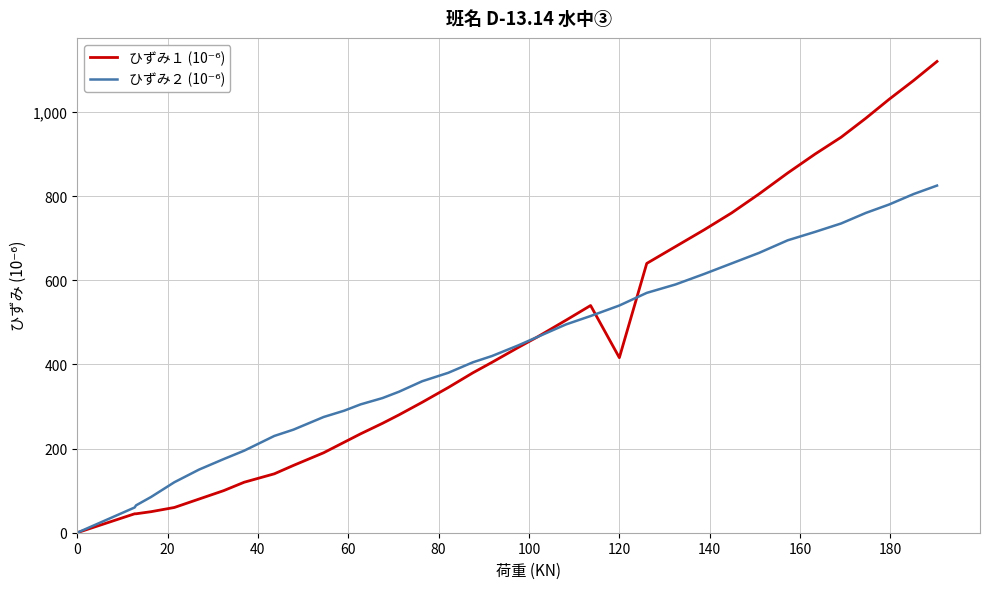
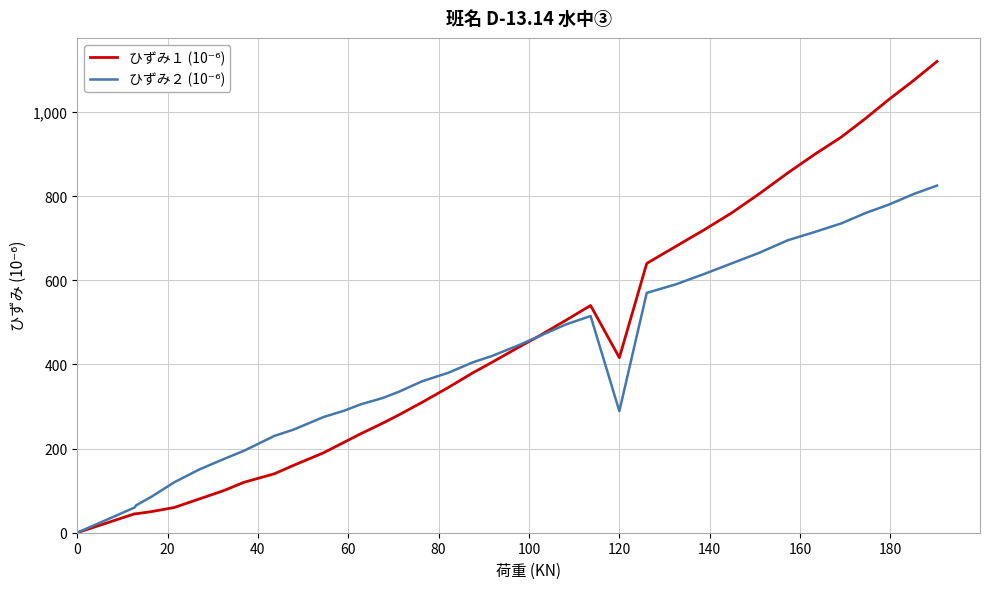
  {
    "ひずみ１ (10⁻⁶)": {
      "120": 420
    },
    "ひずみ２ (10⁻⁶)": {
-     "120": 540
+     "120": 290
    }
  }
